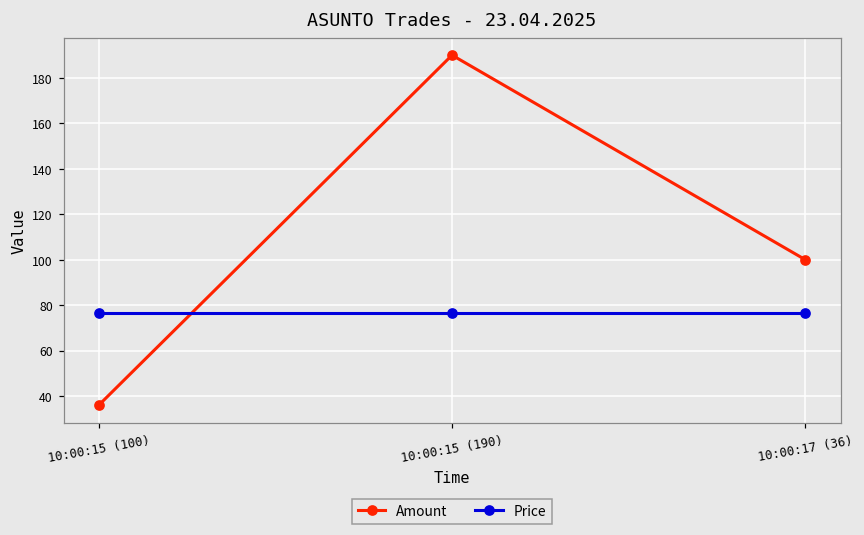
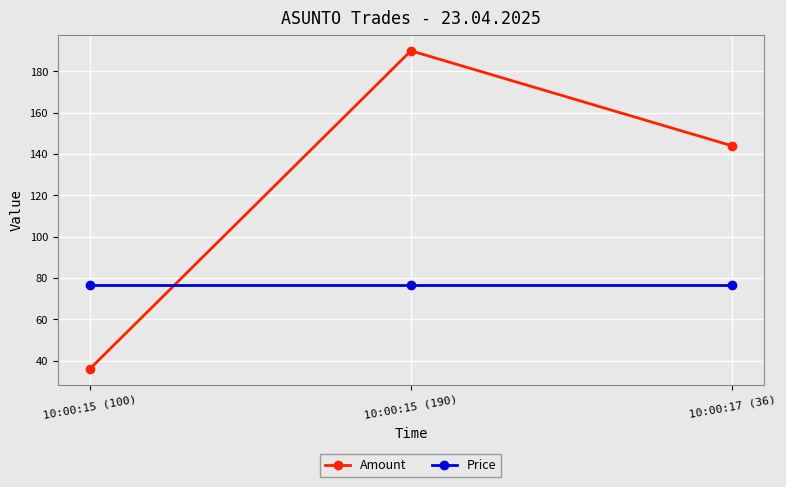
  {
    "Amount": {
      "10:00:15 (100)": 36,
      "10:00:15 (190)": 190,
-     "10:00:17 (36)": 100
+     "10:00:17 (36)": 144
    },
    "Price": {
      "10:00:15 (100)": 77,
      "10:00:15 (190)": 77,
      "10:00:17 (36)": 77
    }
  }
